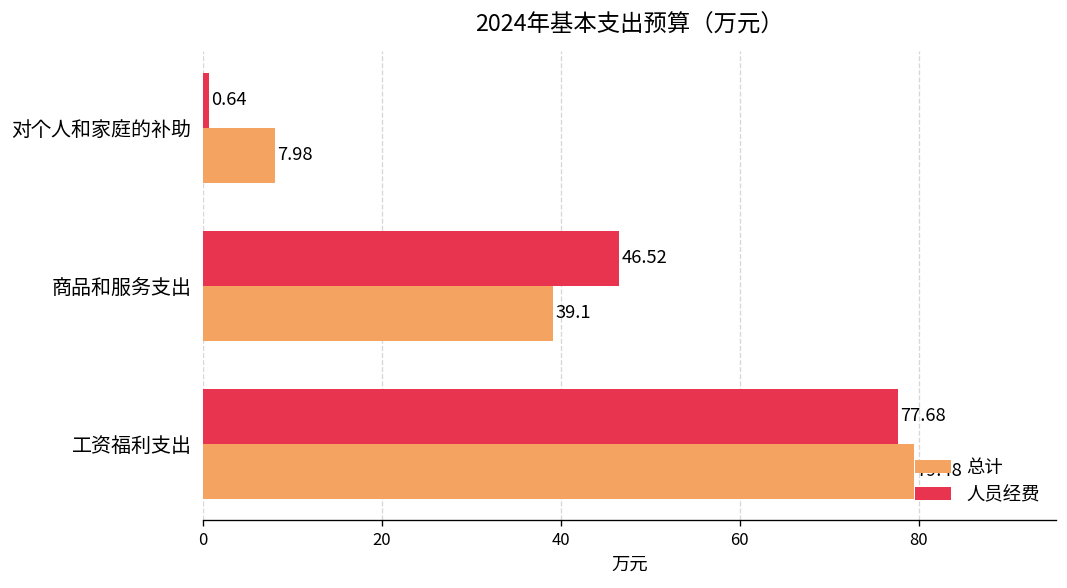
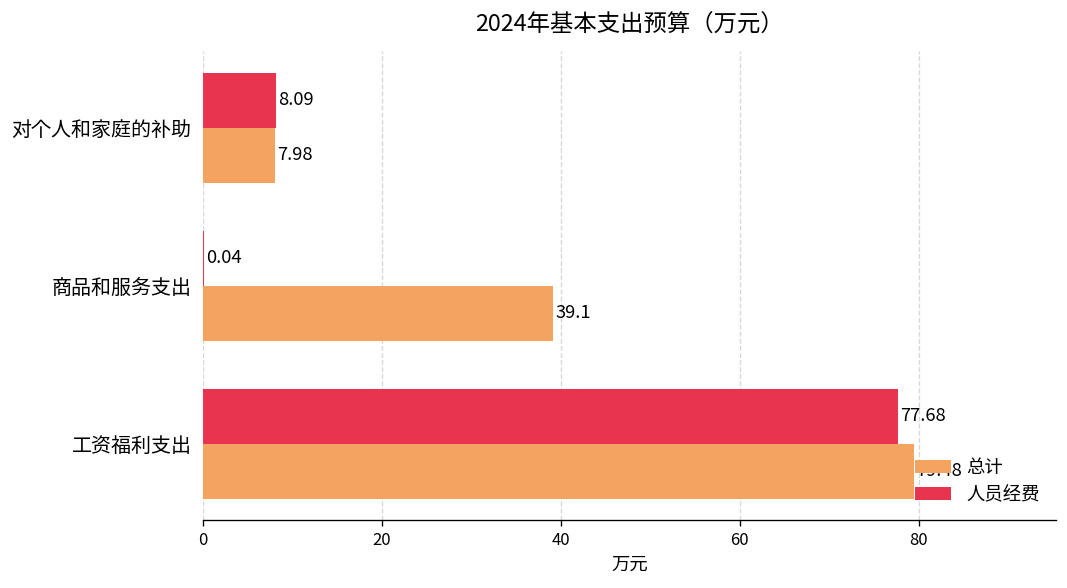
  {
    "总计": {
      "对个人和家庭的补助": 7.98,
      "商品和服务支出": 39.1,
      "工资福利支出": 79.48
    },
    "人员经费": {
-     "对个人和家庭的补助": 0.64,
-     "商品和服务支出": 46.52,
+     "对个人和家庭的补助": 8.09,
+     "商品和服务支出": 0.04,
      "工资福利支出": 77.68
    }
  }
